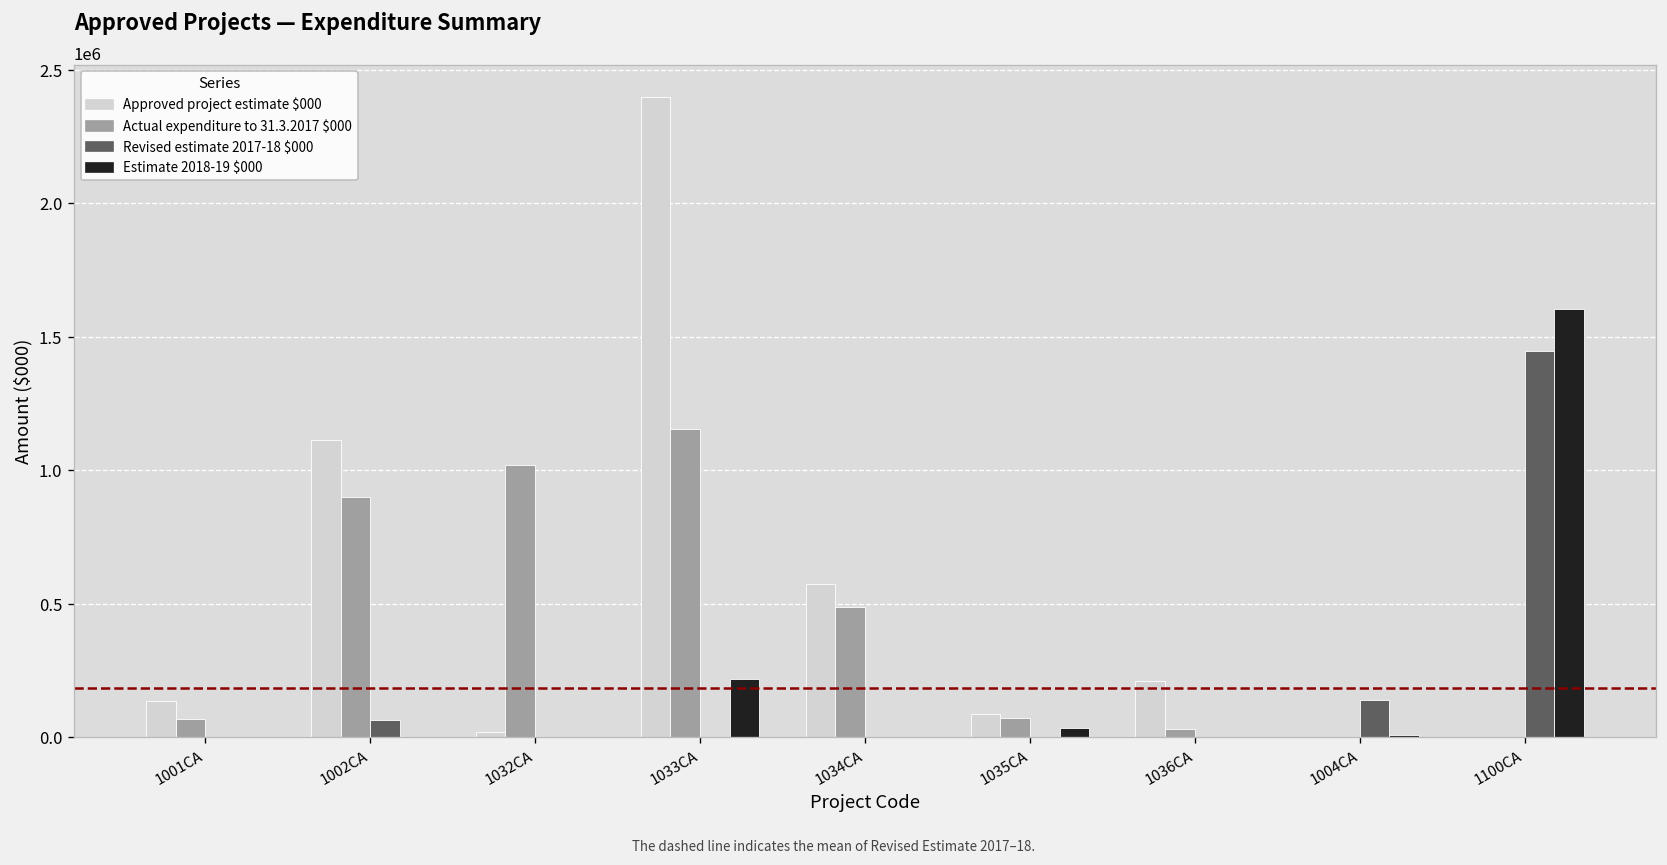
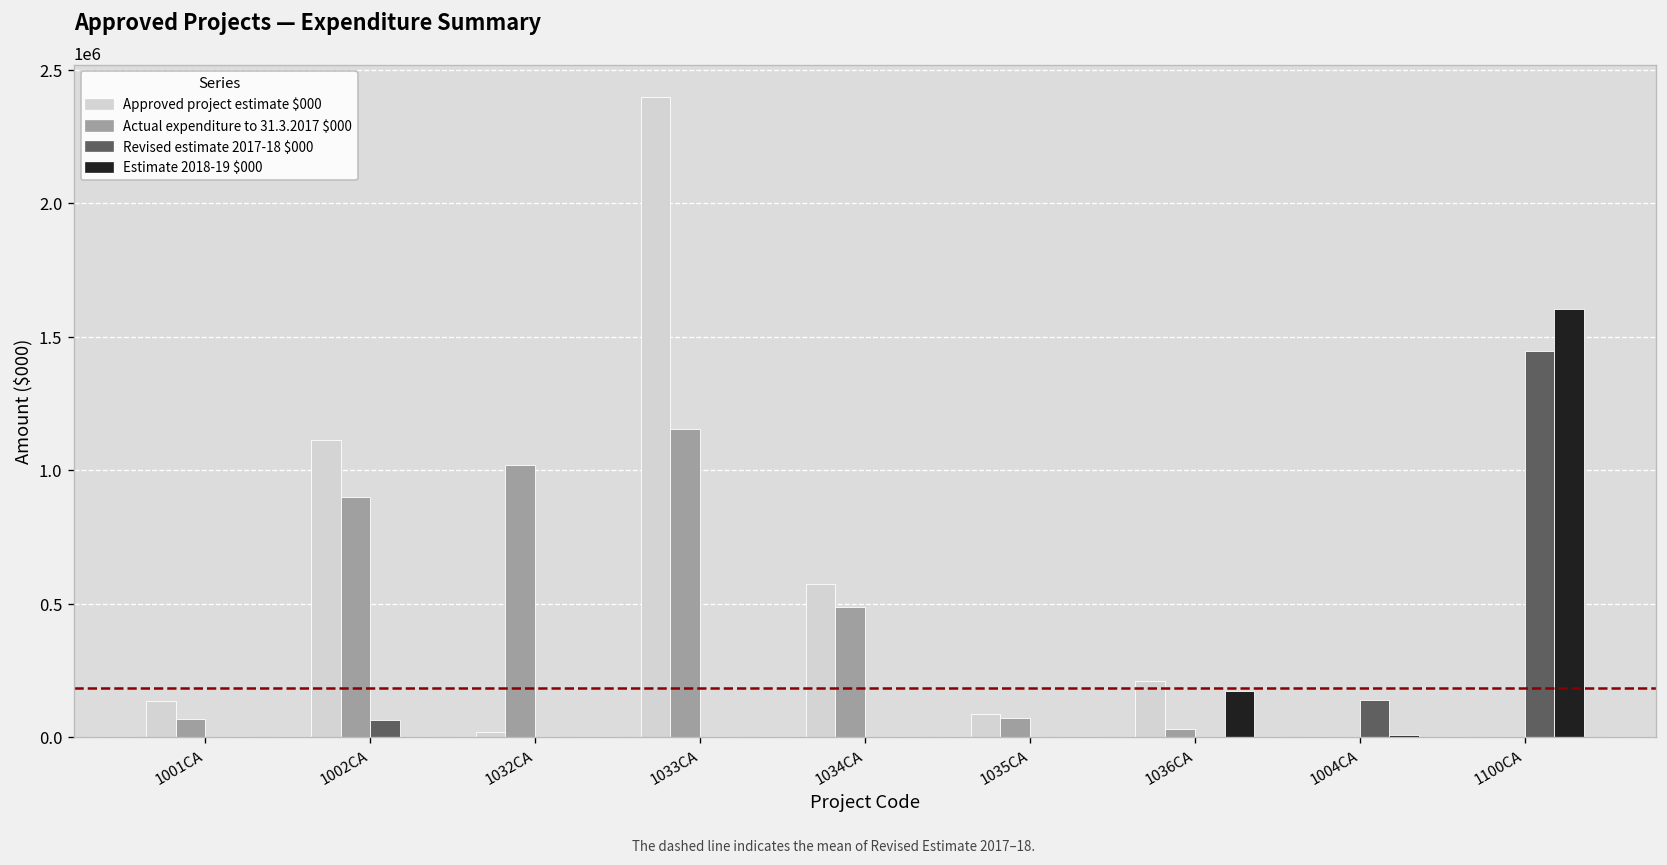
  {
    "Approved project estimate $000": {
      "1001CA": 140000,
      "1002CA": 1120000,
      "1032CA": 20000,
      "1033CA": 2400000,
      "1034CA": 570000,
      "1035CA": 90000,
      "1036CA": 210000,
      "1004CA": 0,
      "1100CA": 0
    },
    "Actual expenditure to 31.3.2017 $000": {
      "1001CA": 70000,
      "1002CA": 900000,
      "1032CA": 1020000,
      "1033CA": 1160000,
      "1034CA": 490000,
      "1035CA": 70000,
      "1036CA": 30000,
      "1004CA": 0,
      "1100CA": 0
    },
    "Revised estimate 2017-18 $000": {
      "1002CA": 60000,
      "1004CA": 140000,
      "1100CA": 1450000
    },
    "Estimate 2018-19 $000": {
-     "1033CA": 220000,
-     "1035CA": 40000,
-     "1036CA": 0,
+     "1033CA": 0,
+     "1035CA": 0,
+     "1036CA": 170000,
      "1100CA": 1600000
    }
  }
